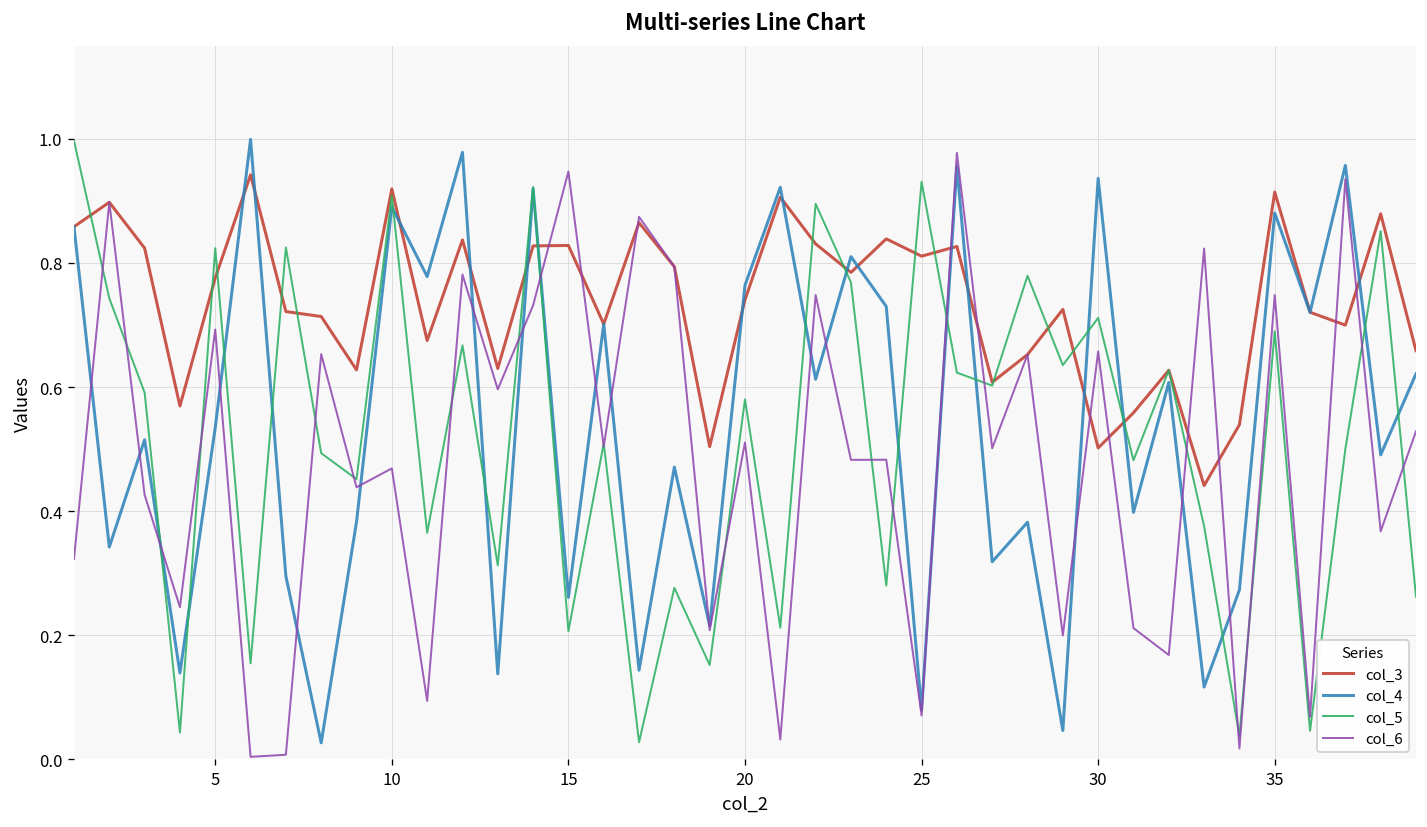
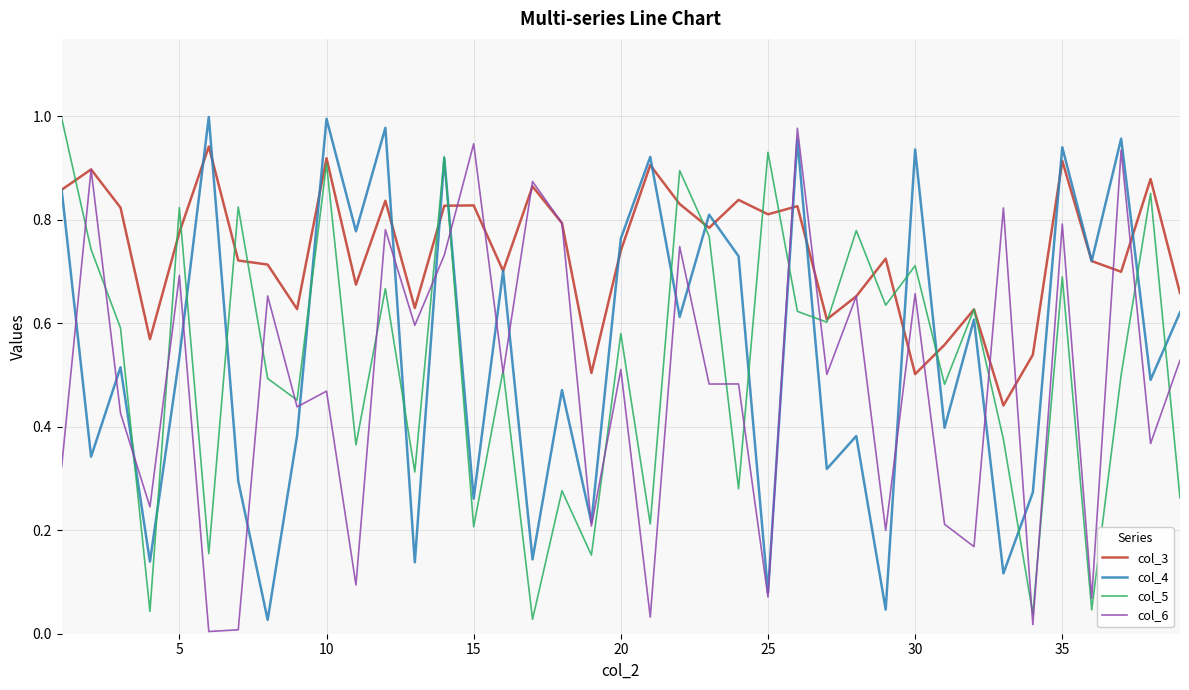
  {
    "col_3": {
      "5": 0.78,
      "10": 0.92,
      "15": 0.83,
      "20": 0.74,
      "25": 0.81,
      "30": 0.50,
      "35": 0.91
    },
    "col_4": {
      "5": 0.53,
-     "10": 0.89,
+     "10": 1.00,
      "15": 0.26,
      "20": 0.76,
      "25": 0.08,
      "30": 0.94,
-     "35": 0.88
+     "35": 0.94
    },
    "col_5": {
      "5": 0.82,
      "10": 0.91,
      "15": 0.21,
      "20": 0.58,
      "25": 0.93,
      "30": 0.71,
      "35": 0.69
    },
    "col_6": {
      "5": 0.69,
      "10": 0.47,
      "15": 0.95,
      "20": 0.51,
      "25": 0.07,
      "30": 0.66,
-     "35": 0.75
+     "35": 0.79
    }
  }
